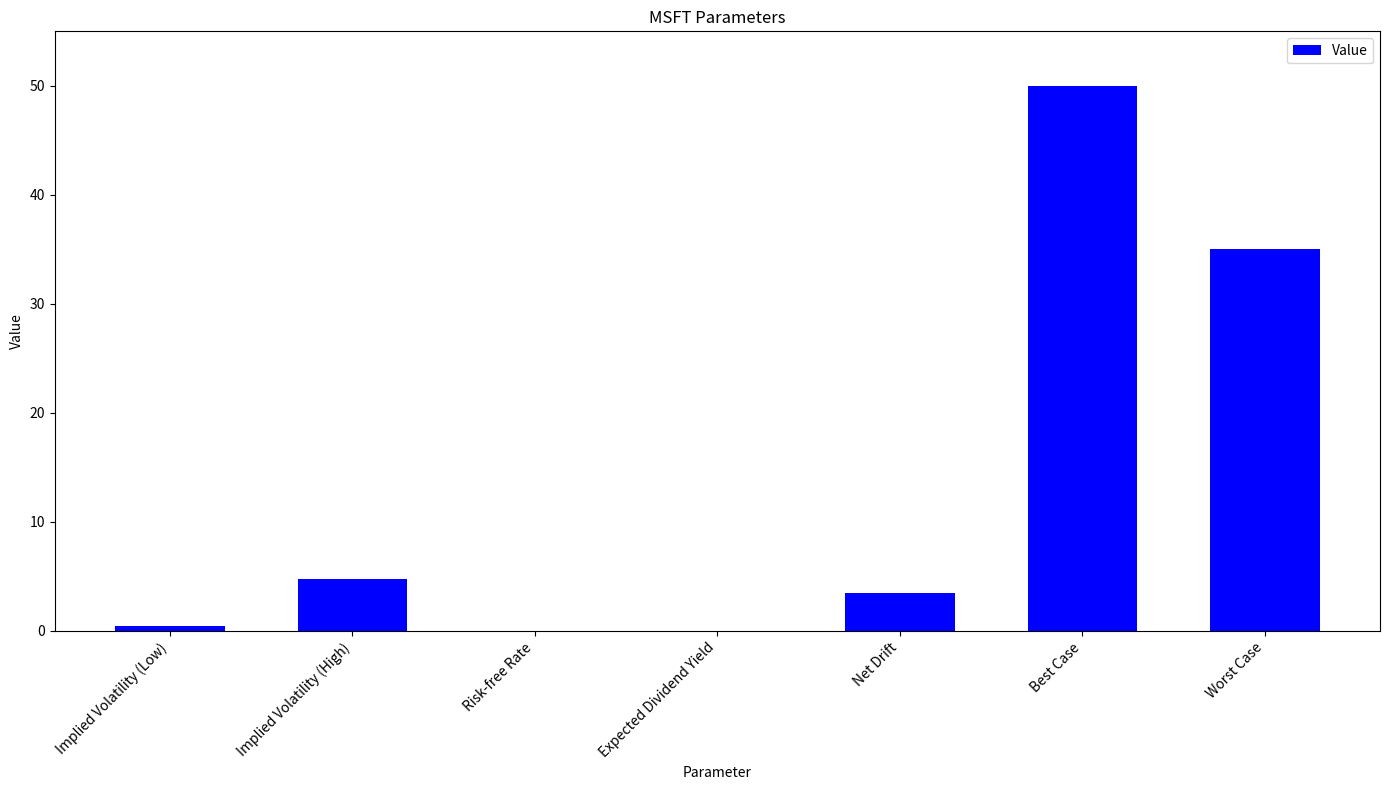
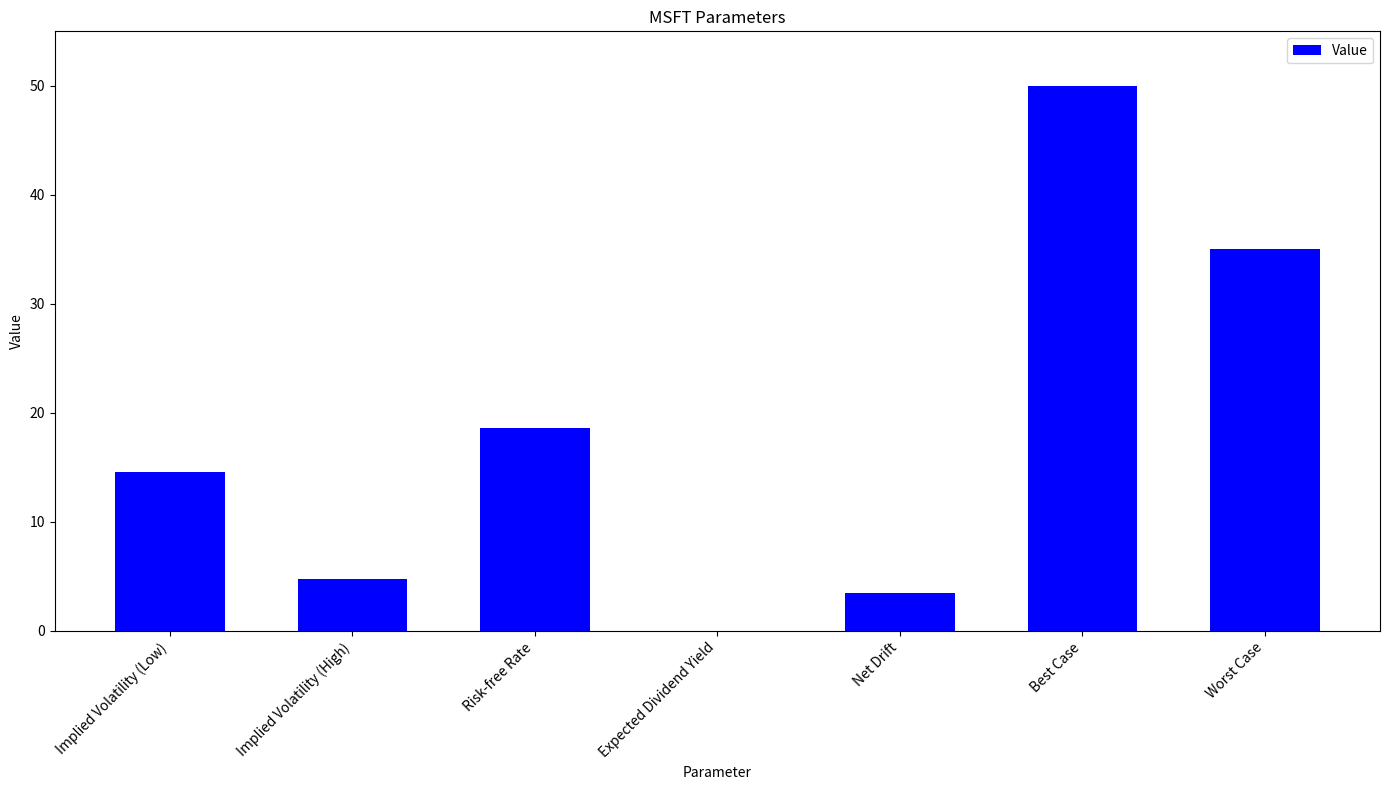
  {
-   "Implied Volatility (Low)": 0.4,
+   "Implied Volatility (Low)": 14.6,
    "Implied Volatility (High)": 4.8,
-   "Risk-free Rate": 0.0,
+   "Risk-free Rate": 18.6,
    "Expected Dividend Yield": 0.0,
    "Net Drift": 3.5,
    "Best Case": 50.0,
    "Worst Case": 35.0
  }
